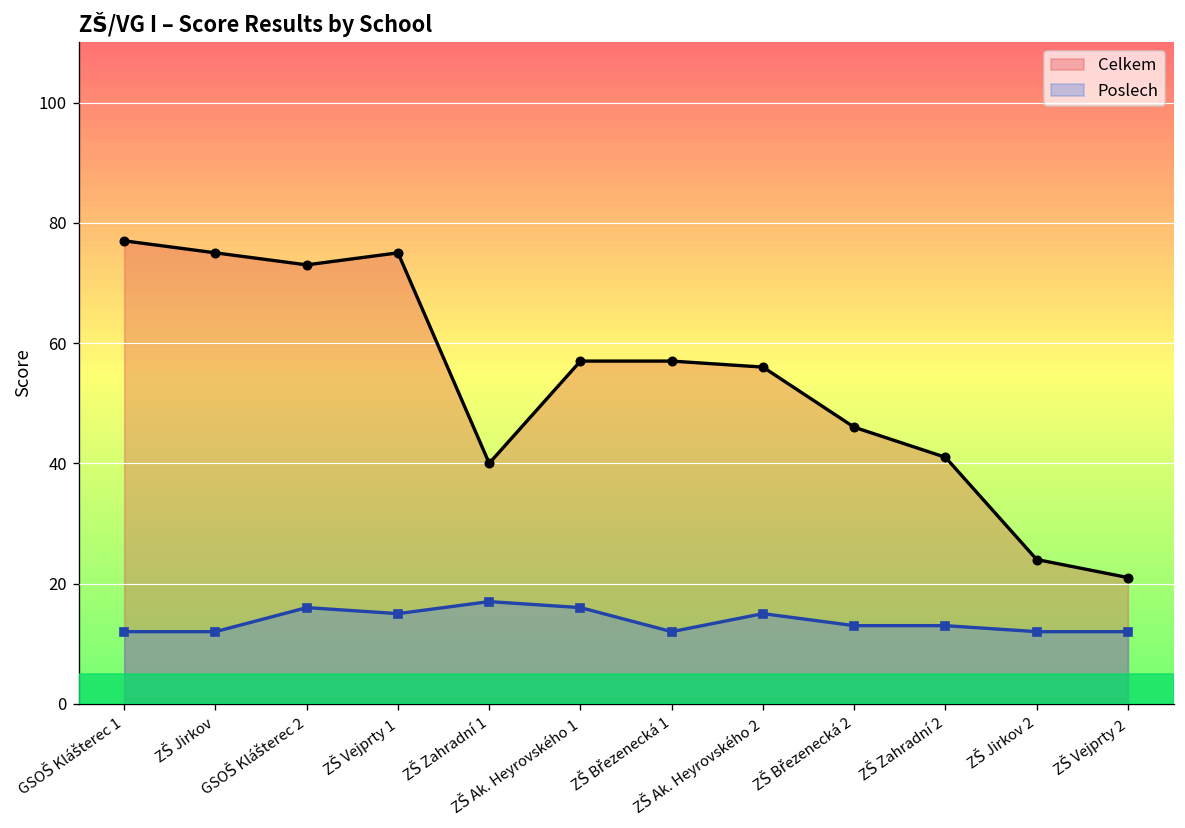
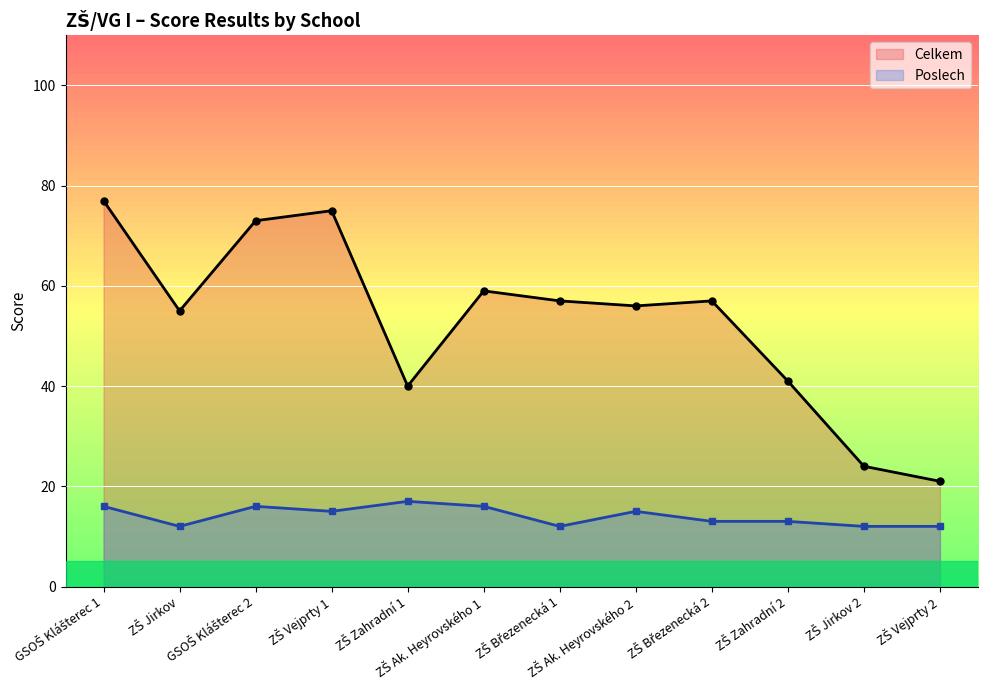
  {
    "Celkem": {
      "GSOŠ Klášterec 1": 77,
-     "ZŠ Jirkov": 75,
+     "ZŠ Jirkov": 55,
      "GSOŠ Klášterec 2": 73,
      "ZŠ Vejprty 1": 75,
      "ZŠ Zahradní 1": 40,
-     "ZŠ Ak. Heyrovského 1": 57,
+     "ZŠ Ak. Heyrovského 1": 59,
      "ZŠ Březenecká 1": 57,
      "ZŠ Ak. Heyrovského 2": 56,
-     "ZŠ Březenecká 2": 46,
+     "ZŠ Březenecká 2": 57,
      "ZŠ Zahradní 2": 41,
      "ZŠ Jirkov 2": 24,
      "ZŠ Vejprty 2": 21
    },
    "Poslech": {
-     "GSOŠ Klášterec 1": 12,
+     "GSOŠ Klášterec 1": 16,
      "ZŠ Jirkov": 12,
      "GSOŠ Klášterec 2": 16,
      "ZŠ Vejprty 1": 15,
      "ZŠ Zahradní 1": 17,
      "ZŠ Ak. Heyrovského 1": 16,
      "ZŠ Březenecká 1": 12,
      "ZŠ Ak. Heyrovského 2": 15,
      "ZŠ Březenecká 2": 13,
      "ZŠ Zahradní 2": 13,
      "ZŠ Jirkov 2": 12,
      "ZŠ Vejprty 2": 12
    }
  }
